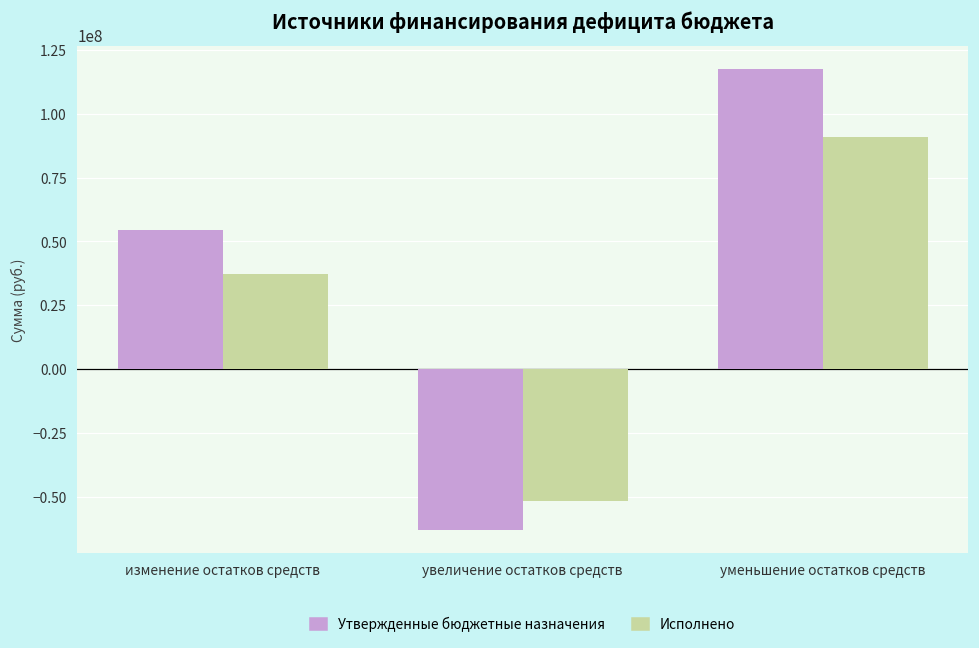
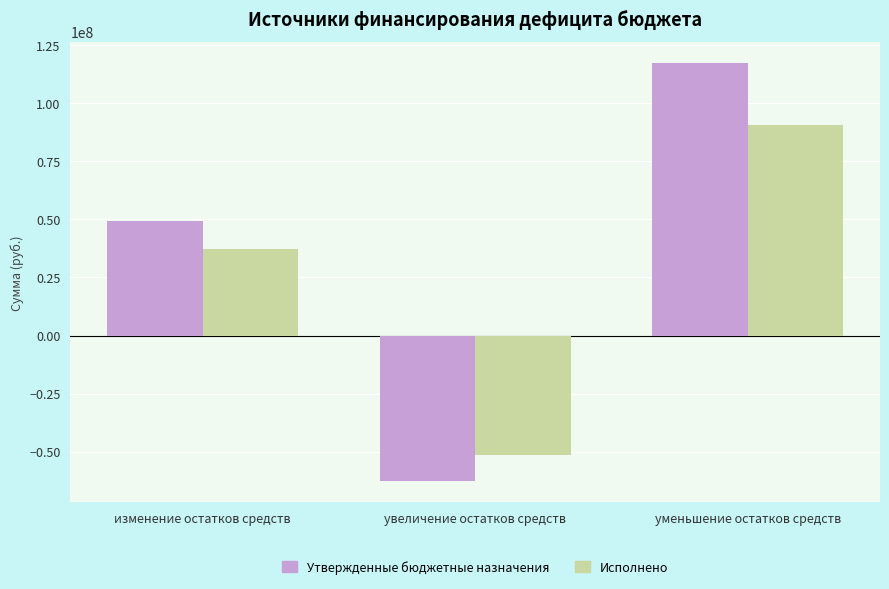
  {
    "Утвержденные бюджетные назначения": {
-     "изменение остатков средств": 55000000,
+     "изменение остатков средств": 49000000,
      "увеличение остатков средств": -63000000,
      "уменьшение остатков средств": 117000000
    },
    "Исполнено": {
      "изменение остатков средств": 37000000,
      "увеличение остатков средств": -51000000,
      "уменьшение остатков средств": 91000000
    }
  }
